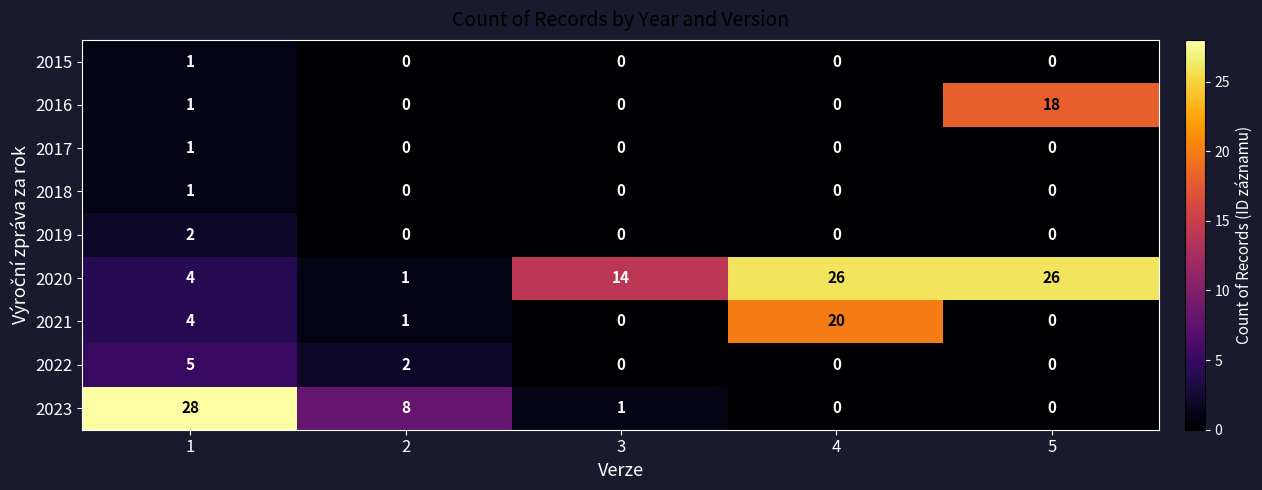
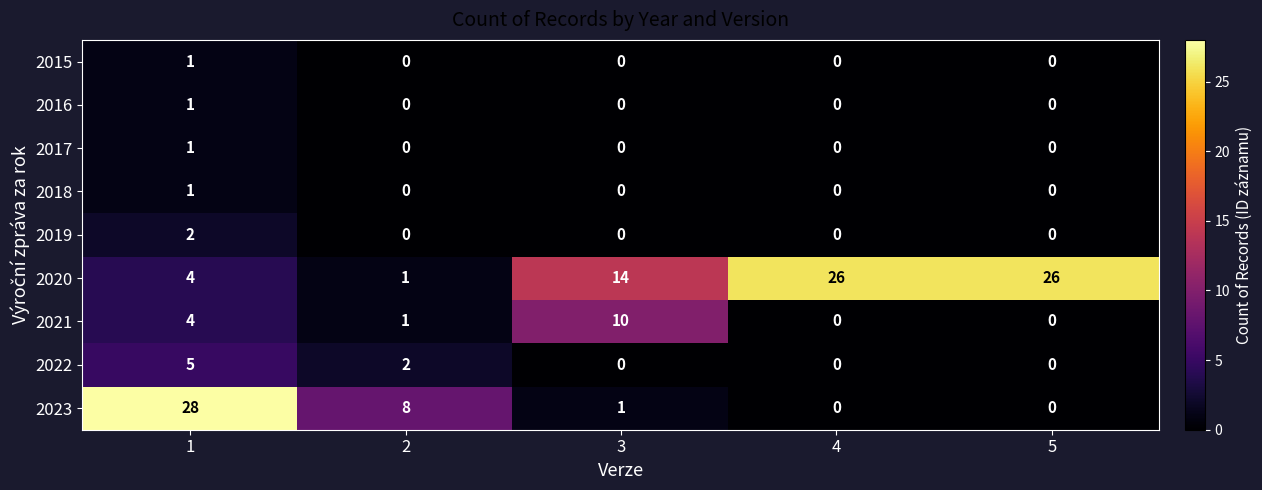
  {
    "2015": {
      "1": 1,
      "2": 0,
      "3": 0,
      "4": 0,
      "5": 0
    },
    "2016": {
      "1": 1,
      "2": 0,
      "3": 0,
      "4": 0,
-     "5": 18
+     "5": 0
    },
    "2017": {
      "1": 1,
      "2": 0,
      "3": 0,
      "4": 0,
      "5": 0
    },
    "2018": {
      "1": 1,
      "2": 0,
      "3": 0,
      "4": 0,
      "5": 0
    },
    "2019": {
      "1": 2,
      "2": 0,
      "3": 0,
      "4": 0,
      "5": 0
    },
    "2020": {
      "1": 4,
      "2": 1,
      "3": 14,
      "4": 26,
      "5": 26
    },
    "2021": {
      "1": 4,
      "2": 1,
-     "3": 0,
-     "4": 20,
+     "3": 10,
+     "4": 0,
      "5": 0
    },
    "2022": {
      "1": 5,
      "2": 2,
      "3": 0,
      "4": 0,
      "5": 0
    },
    "2023": {
      "1": 28,
      "2": 8,
      "3": 1,
      "4": 0,
      "5": 0
    }
  }
